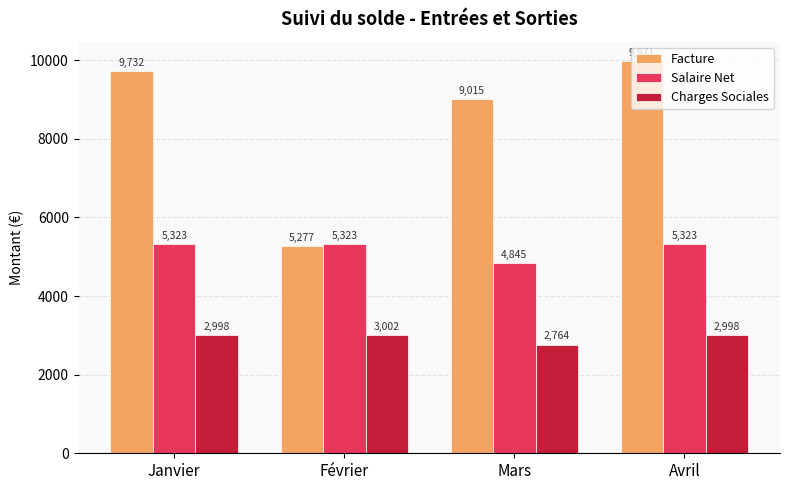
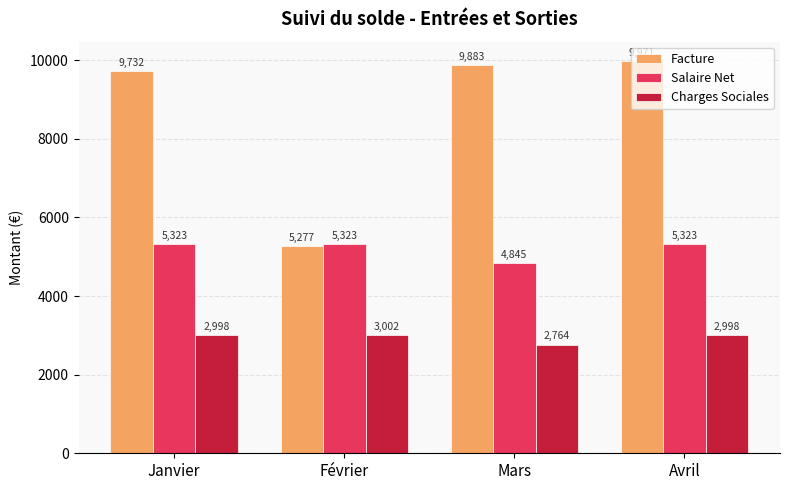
  {
    "Facture": {
      "Janvier": "9,732",
      "Février": "5,277",
-     "Mars": "9,015"
+     "Mars": "9,883"
    }
  }
